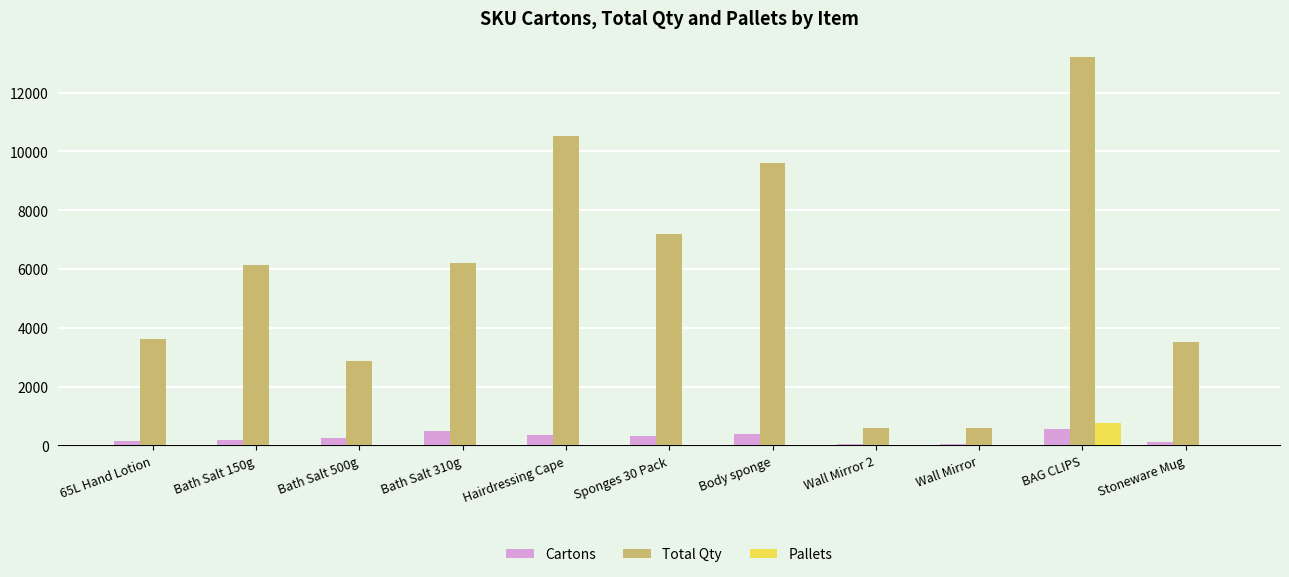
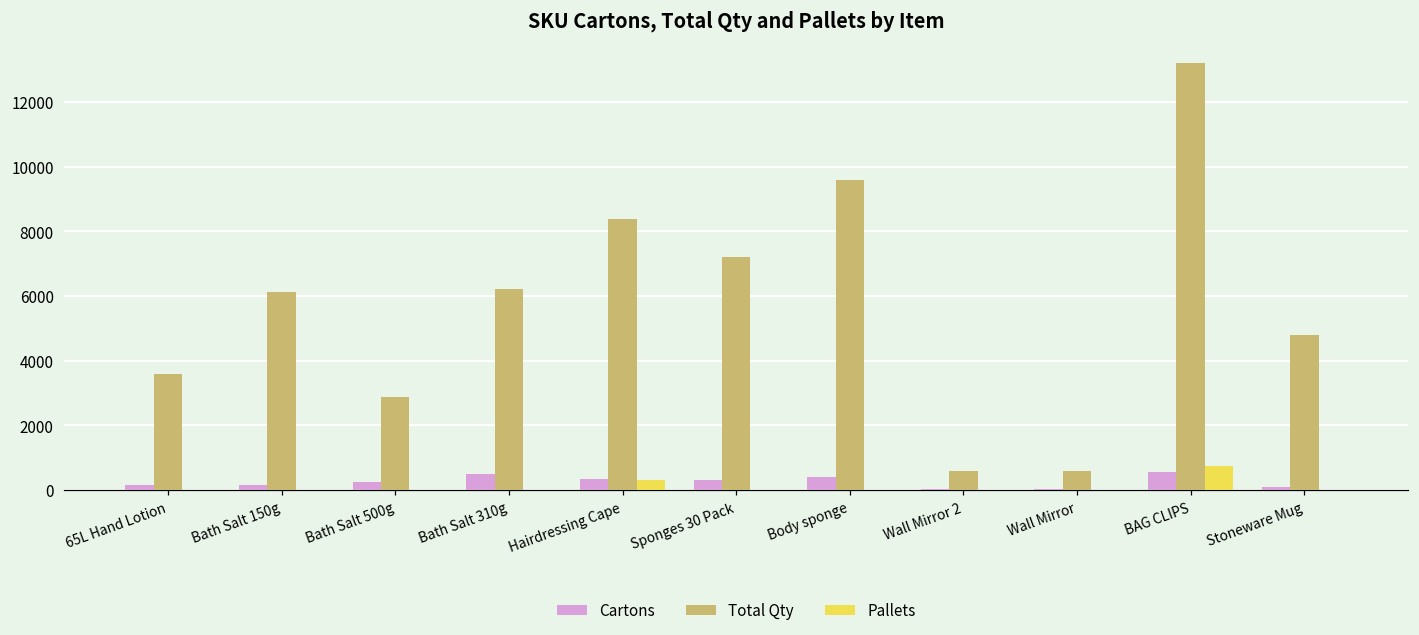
  {
    "Cartons": {
      "65L Hand Lotion": 200,
      "Bath Salt 150g": 200,
      "Bath Salt 500g": 200,
      "Bath Salt 310g": 500,
      "Hairdressing Cape": 400,
      "Sponges 30 Pack": 300,
      "Body sponge": 400,
      "BAG CLIPS": 600,
      "Stoneware Mug": 100
    },
    "Total Qty": {
      "65L Hand Lotion": 3600,
      "Bath Salt 150g": 6100,
      "Bath Salt 500g": 2900,
      "Bath Salt 310g": 6200,
-     "Hairdressing Cape": 10500,
+     "Hairdressing Cape": 8400,
      "Sponges 30 Pack": 7200,
      "Body sponge": 9600,
      "Wall Mirror 2": 600,
      "Wall Mirror": 600,
      "BAG CLIPS": 13200,
-     "Stoneware Mug": 3500
+     "Stoneware Mug": 4800
    },
    "Pallets": {
-     "Hairdressing Cape": 0,
+     "Hairdressing Cape": 300,
      "BAG CLIPS": 800
    }
  }
